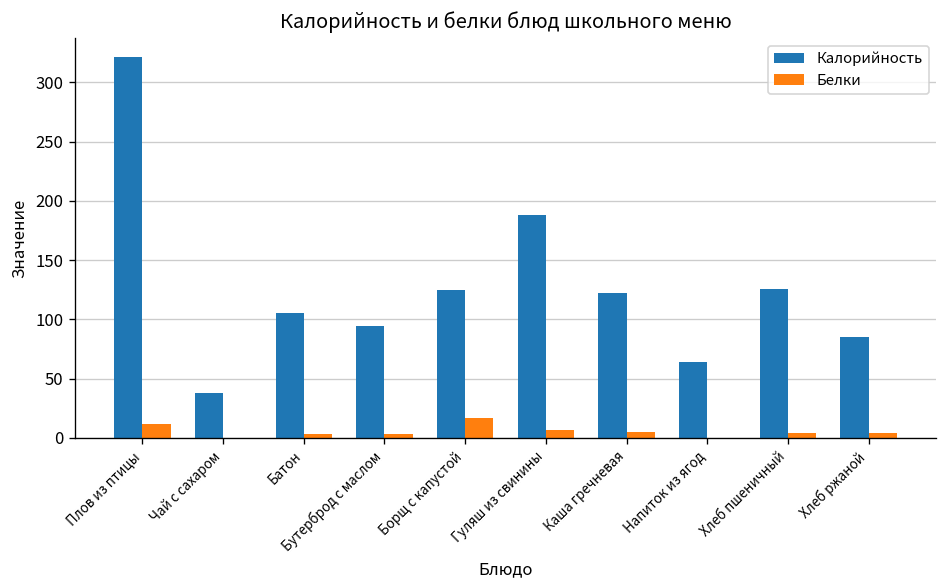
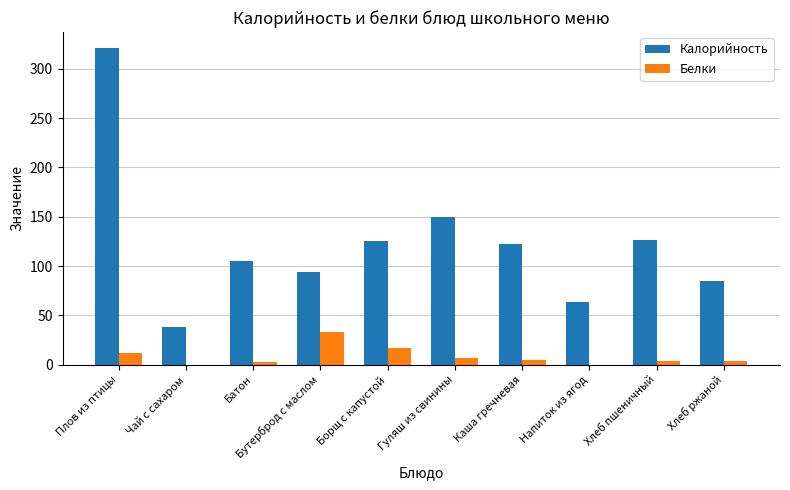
  {
    "Калорийность": {
      "Плов из птицы": 320,
      "Чай с сахаром": 40,
      "Батон": 110,
      "Бутерброд с маслом": 90,
      "Борщ с капустой": 130,
-     "Гуляш из свинины": 190,
+     "Гуляш из свинины": 150,
      "Каша гречневая": 120,
      "Напиток из ягод": 60,
      "Хлеб пшеничный": 130,
      "Хлеб ржаной": 90
    },
    "Белки": {
      "Плов из птицы": 10,
      "Чай с сахаром": 0,
      "Батон": 0,
-     "Бутерброд с маслом": 0,
+     "Бутерброд с маслом": 30,
      "Борщ с капустой": 20,
      "Гуляш из свинины": 10,
      "Каша гречневая": 10,
      "Напиток из ягод": 0,
      "Хлеб пшеничный": 0,
      "Хлеб ржаной": 0
    }
  }
